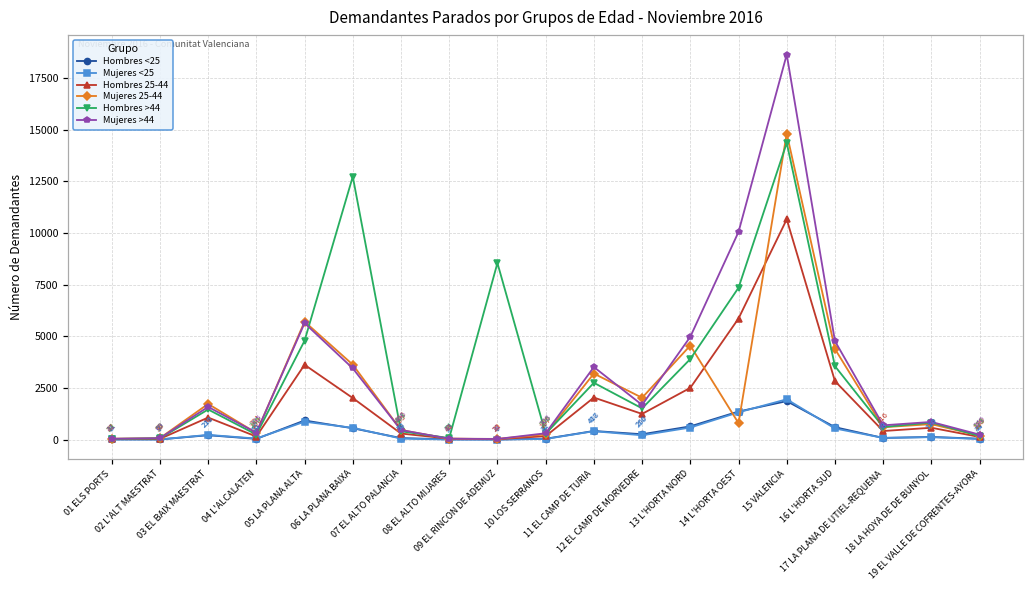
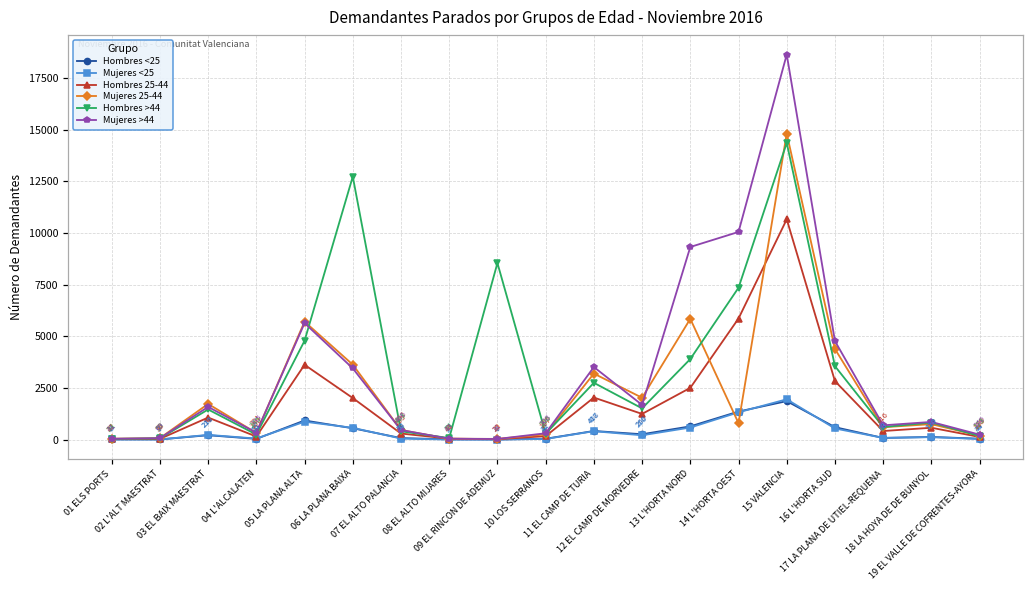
  {
    "Hombres 25-44": {
      "05 LA PLANA ALTA": 3600,
      "06 LA PLANA BAIXA": 2000,
      "11 EL CAMP DE TURIA": 2000,
      "13 L'HORTA NORD": 2500,
      "14 L'HORTA OEST": 5900,
      "15 VALENCIA": 10700,
      "16 L'HORTA SUD": 2800
    },
    "Mujeres 25-44": {
      "03 EL BAIX MAESTRAT": 1700,
      "06 LA PLANA BAIXA": 3600,
      "11 EL CAMP DE TURIA": 3200,
      "12 EL CAMP DE MORVEDRE": 2000,
-     "13 L'HORTA NORD": 4600,
+     "13 L'HORTA NORD": 5800,
      "14 L'HORTA OEST": 800,
      "15 VALENCIA": 14800,
      "16 L'HORTA SUD": 4400
    },
    "Hombres >44": {
      "05 LA PLANA ALTA": 4800,
      "06 LA PLANA BAIXA": 12700,
      "09 EL RINCON DE ADEMUZ": 8600,
      "11 EL CAMP DE TURIA": 2800,
      "12 EL CAMP DE MORVEDRE": 1500,
      "13 L'HORTA NORD": 3900,
      "14 L'HORTA OEST": 7400,
      "15 VALENCIA": 14400,
      "16 L'HORTA SUD": 3600
    },
    "Mujeres >44": {
      "06 LA PLANA BAIXA": 3500,
      "11 EL CAMP DE TURIA": 3500,
      "12 EL CAMP DE MORVEDRE": 1700,
-     "13 L'HORTA NORD": 5000,
+     "13 L'HORTA NORD": 9300,
      "14 L'HORTA OEST": 10100,
      "15 VALENCIA": 18600,
      "16 L'HORTA SUD": 4800
    }
  }
